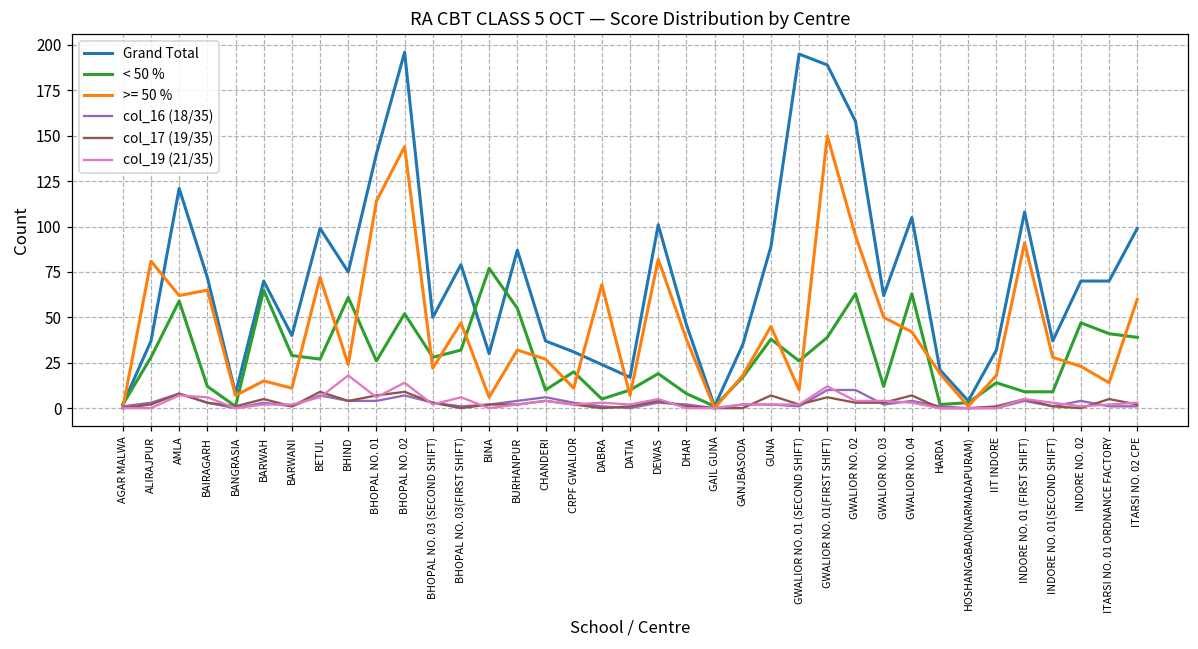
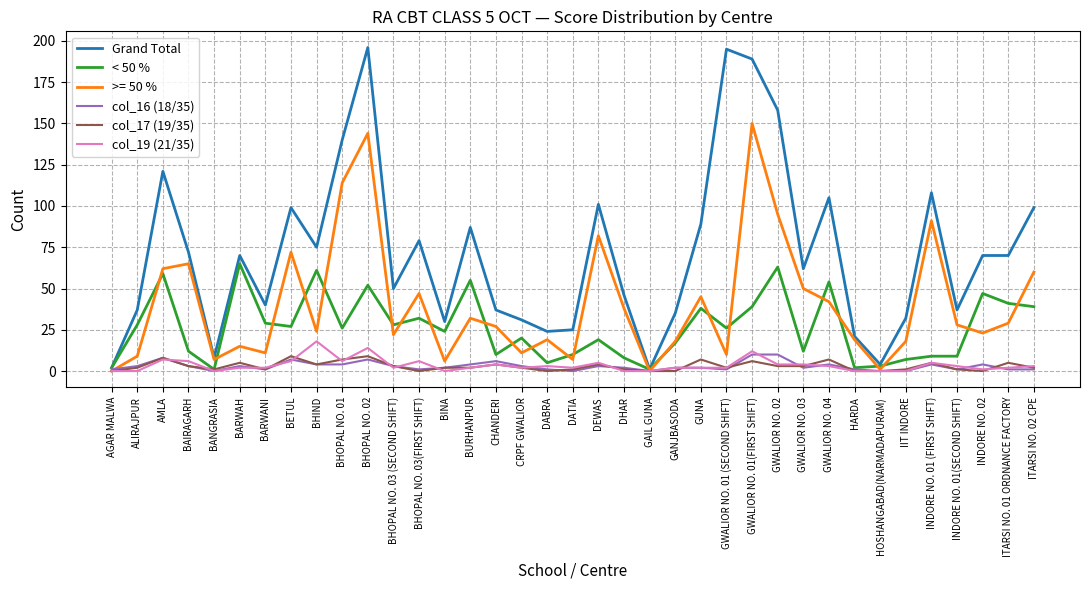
  {
    "Grand Total": {
      "ALIRAJPUR": 37,
      "AMLA": 121,
      "BAIRAGARH": 72,
      "BARWAH": 70,
      "BARWANI": 40,
      "BETUL": 99,
      "BHIND": 75,
      "BHOPAL NO. 01": 140,
      "BHOPAL NO. 02": 196,
      "BHOPAL NO. 03 (SECOND SHIFT)": 50,
      "BHOPAL NO. 03(FIRST SHIFT)": 79,
      "BINA": 30,
      "BURHANPUR": 87,
      "CHANDERI": 37,
      "CRPF GWALIOR": 31,
      "DABRA": 24,
-     "DATIA": 17,
+     "DATIA": 25,
      "DEWAS": 101,
      "DHAR": 46,
      "GANJBASODA": 35,
      "GUNA": 89,
      "GWALIOR NO. 01 (SECOND SHIFT)": 195,
      "GWALIOR NO. 01(FIRST SHIFT)": 189,
      "GWALIOR NO. 02": 158,
      "GWALIOR NO. 03": 62,
      "GWALIOR NO. 04": 105,
      "HARDA": 21,
      "IIT INDORE": 32,
      "INDORE NO. 01 (FIRST SHIFT)": 108,
      "INDORE NO. 01(SECOND SHIFT)": 37,
      "INDORE NO. 02": 70,
      "ITARSI NO. 01 ORDNANCE FACTORY": 70,
      "ITARSI NO. 02 CPE": 99
    },
    "< 50 %": {
      "ALIRAJPUR": 28,
      "AMLA": 59,
      "BAIRAGARH": 12,
      "BARWAH": 65,
      "BARWANI": 29,
      "BETUL": 27,
      "BHIND": 61,
      "BHOPAL NO. 01": 26,
      "BHOPAL NO. 02": 52,
      "BHOPAL NO. 03 (SECOND SHIFT)": 28,
      "BHOPAL NO. 03(FIRST SHIFT)": 32,
-     "BINA": 77,
+     "BINA": 24,
      "BURHANPUR": 55,
      "CHANDERI": 10,
      "CRPF GWALIOR": 20,
      "DABRA": 5,
      "DATIA": 10,
      "DEWAS": 19,
      "DHAR": 8,
      "GUNA": 38,
      "GWALIOR NO. 01 (SECOND SHIFT)": 26,
      "GWALIOR NO. 01(FIRST SHIFT)": 39,
      "GWALIOR NO. 02": 63,
      "GWALIOR NO. 03": 12,
-     "GWALIOR NO. 04": 63,
-     "IIT INDORE": 14,
+     "GWALIOR NO. 04": 54,
+     "IIT INDORE": 7,
      "INDORE NO. 01 (FIRST SHIFT)": 9,
      "INDORE NO. 01(SECOND SHIFT)": 9,
      "INDORE NO. 02": 47,
      "ITARSI NO. 01 ORDNANCE FACTORY": 41,
      "ITARSI NO. 02 CPE": 39
    },
    ">= 50 %": {
-     "ALIRAJPUR": 81,
+     "ALIRAJPUR": 9,
      "AMLA": 62,
      "BAIRAGARH": 65,
      "BARWAH": 15,
      "BARWANI": 11,
      "BETUL": 72,
      "BHIND": 24,
      "BHOPAL NO. 01": 114,
      "BHOPAL NO. 02": 144,
      "BHOPAL NO. 03 (SECOND SHIFT)": 22,
      "BHOPAL NO. 03(FIRST SHIFT)": 47,
      "BINA": 6,
      "BURHANPUR": 32,
      "CHANDERI": 27,
      "CRPF GWALIOR": 11,
-     "DABRA": 68,
+     "DABRA": 19,
      "DATIA": 7,
      "DEWAS": 82,
      "DHAR": 38,
      "GUNA": 45,
      "GWALIOR NO. 01 (SECOND SHIFT)": 10,
      "GWALIOR NO. 01(FIRST SHIFT)": 150,
      "GWALIOR NO. 02": 95,
      "GWALIOR NO. 03": 50,
      "GWALIOR NO. 04": 42,
      "HARDA": 19,
      "IIT INDORE": 18,
      "INDORE NO. 01 (FIRST SHIFT)": 91,
      "INDORE NO. 01(SECOND SHIFT)": 28,
      "INDORE NO. 02": 23,
-     "ITARSI NO. 01 ORDNANCE FACTORY": 14,
+     "ITARSI NO. 01 ORDNANCE FACTORY": 29,
      "ITARSI NO. 02 CPE": 60
    },
    "col_16 (18/35)": {
      "BHOPAL NO. 01": 4,
      "BHOPAL NO. 02": 7,
      "BURHANPUR": 4,
      "CHANDERI": 6,
      "GWALIOR NO. 01(FIRST SHIFT)": 10,
      "GWALIOR NO. 02": 10,
      "INDORE NO. 02": 4
    },
    "col_17 (19/35)": {
      "BARWAH": 5,
      "BETUL": 9,
      "BHOPAL NO. 02": 9,
      "GANJBASODA": 0,
      "GUNA": 7,
      "GWALIOR NO. 01(FIRST SHIFT)": 6,
      "GWALIOR NO. 04": 7,
      "ITARSI NO. 01 ORDNANCE FACTORY": 5
    },
    "col_19 (21/35)": {
      "ALIRAJPUR": 0,
      "BAIRAGARH": 6,
      "BHIND": 18,
      "BHOPAL NO. 02": 14,
      "BHOPAL NO. 03(FIRST SHIFT)": 6,
      "BINA": 0,
      "DABRA": 3,
      "GWALIOR NO. 01(FIRST SHIFT)": 12,
      "INDORE NO. 01(SECOND SHIFT)": 3
    }
  }
